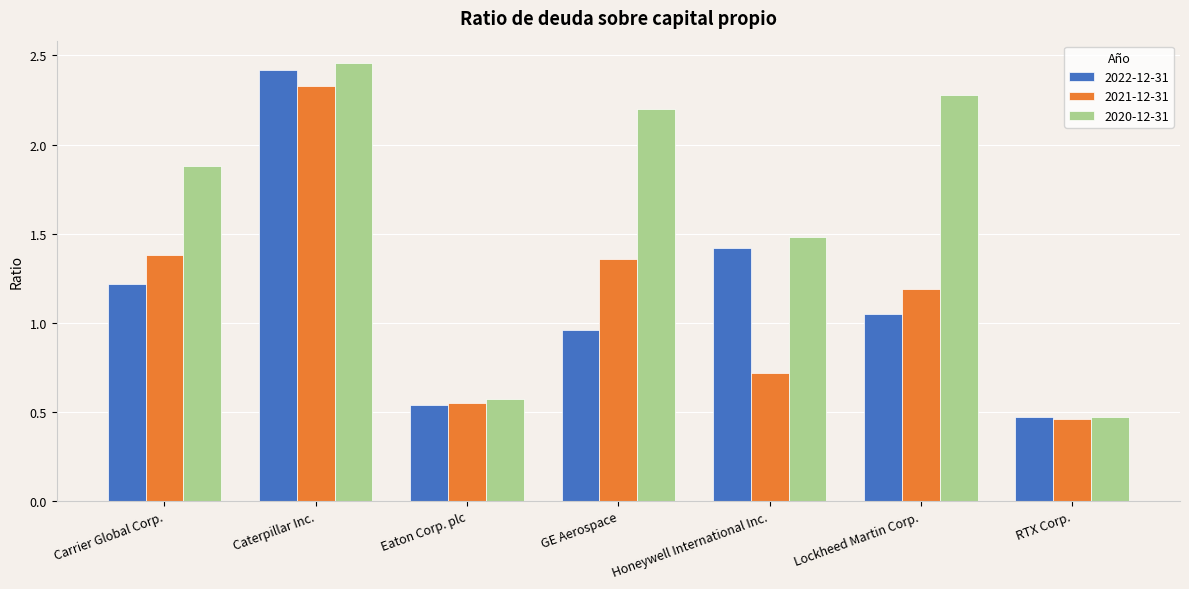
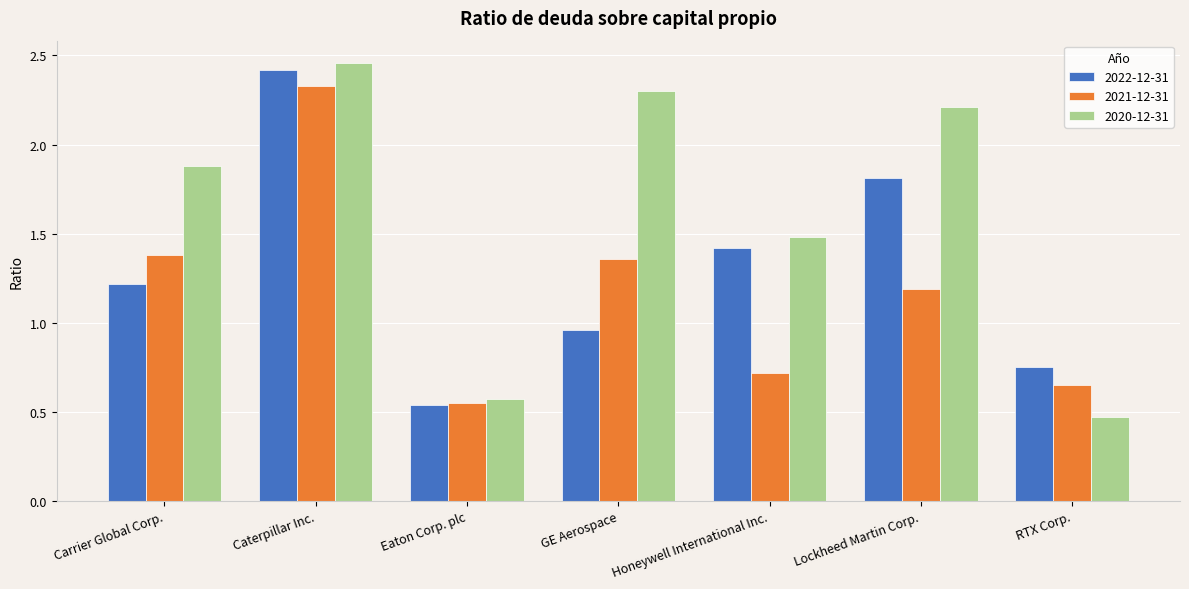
  {
    "2022-12-31": {
      "Carrier Global Corp.": 1.22,
      "Caterpillar Inc.": 2.42,
      "Eaton Corp. plc": 0.54,
      "GE Aerospace": 0.96,
      "Honeywell International Inc.": 1.42,
-     "Lockheed Martin Corp.": 1.05,
-     "RTX Corp.": 0.47
+     "Lockheed Martin Corp.": 1.81,
+     "RTX Corp.": 0.75
    },
    "2021-12-31": {
      "Carrier Global Corp.": 1.38,
      "Caterpillar Inc.": 2.33,
      "Eaton Corp. plc": 0.55,
      "GE Aerospace": 1.36,
      "Honeywell International Inc.": 0.72,
      "Lockheed Martin Corp.": 1.19,
-     "RTX Corp.": 0.46
+     "RTX Corp.": 0.65
    },
    "2020-12-31": {
      "Carrier Global Corp.": 1.88,
      "Caterpillar Inc.": 2.46,
      "Eaton Corp. plc": 0.57,
-     "GE Aerospace": 2.2,
+     "GE Aerospace": 2.3,
      "Honeywell International Inc.": 1.48,
-     "Lockheed Martin Corp.": 2.28,
+     "Lockheed Martin Corp.": 2.21,
      "RTX Corp.": 0.47
    }
  }
